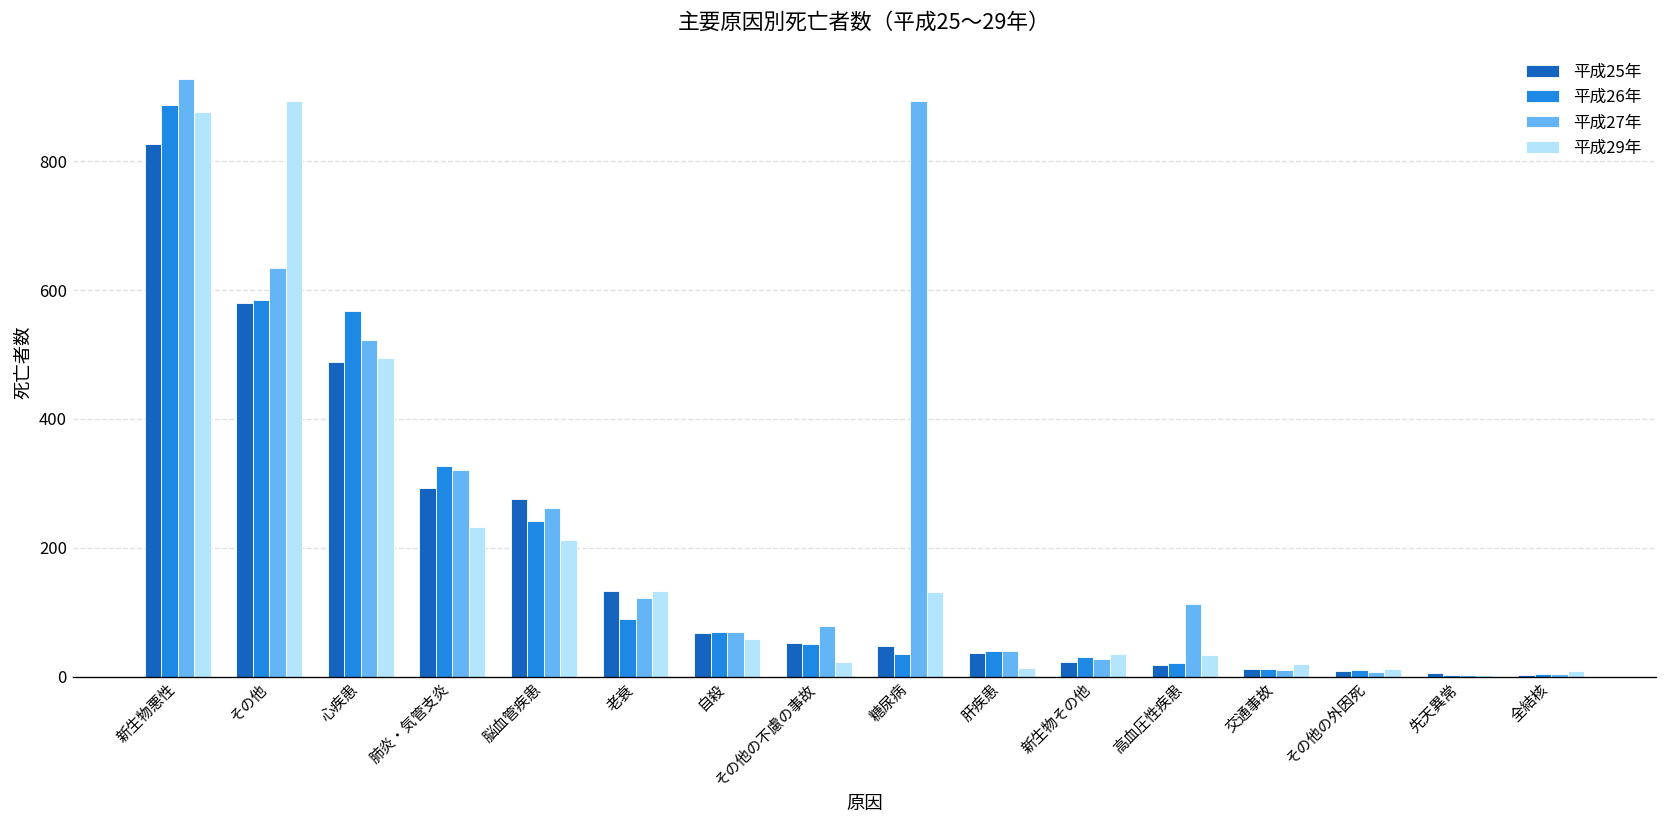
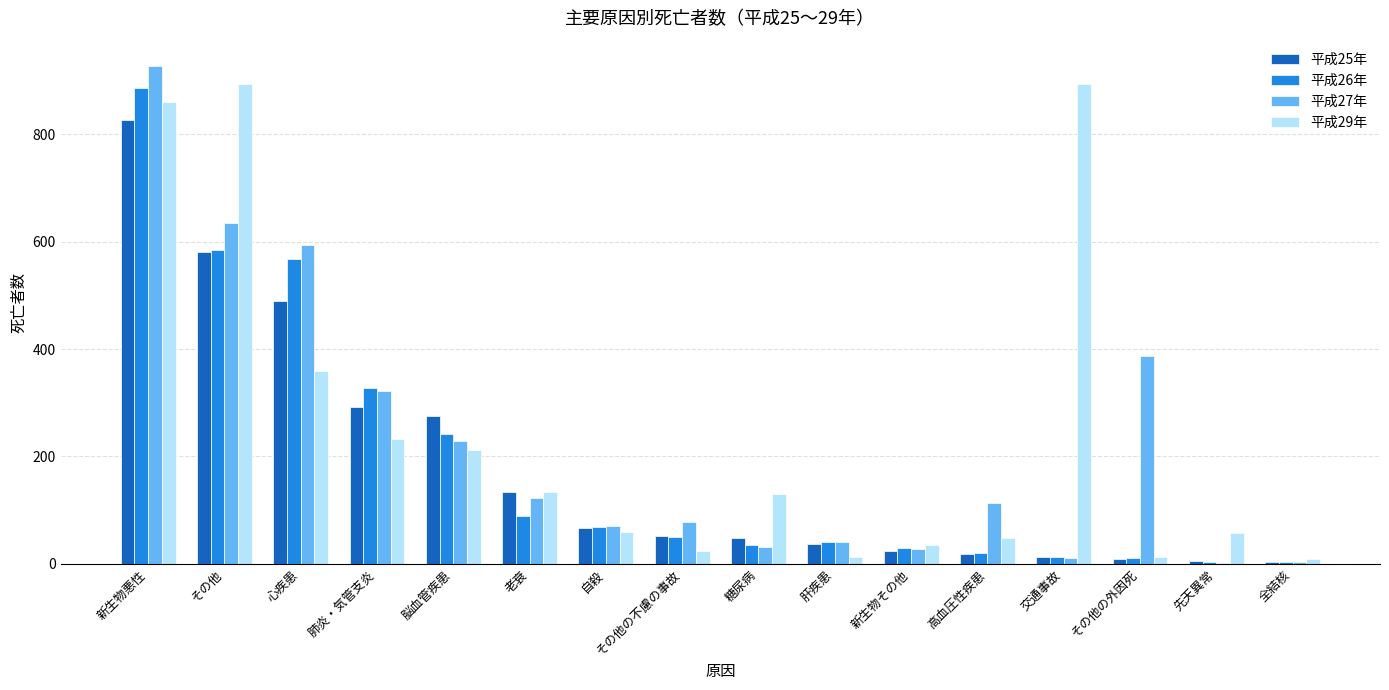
  {
    "平成27年": {
      "新生物悪性": 930,
      "その他": 630,
-     "心疾患": 520,
+     "心疾患": 590,
      "肺炎・気管支炎": 320,
-     "脳血管疾患": 260,
+     "脳血管疾患": 230,
      "老衰": 120,
      "自殺": 70,
      "その他の不慮の事故": 80,
-     "糖尿病": 890,
+     "糖尿病": 30,
      "肝疾患": 40,
      "新生物その他": 30,
      "高血圧性疾患": 110,
      "交通事故": 10,
-     "その他の外因死": 10
+     "その他の外因死": 390
    },
    "平成29年": {
-     "新生物悪性": 880,
+     "新生物悪性": 860,
      "その他": 890,
-     "心疾患": 490,
+     "心疾患": 360,
      "肺炎・気管支炎": 230,
      "脳血管疾患": 210,
      "老衰": 130,
      "自殺": 60,
      "その他の不慮の事故": 20,
      "糖尿病": 130,
      "肝疾患": 10,
      "新生物その他": 40,
-     "高血圧性疾患": 30,
-     "交通事故": 20,
+     "高血圧性疾患": 50,
+     "交通事故": 890,
      "その他の外因死": 10,
-     "先天異常": 0,
+     "先天異常": 60,
      "全結核": 10
    }
  }
